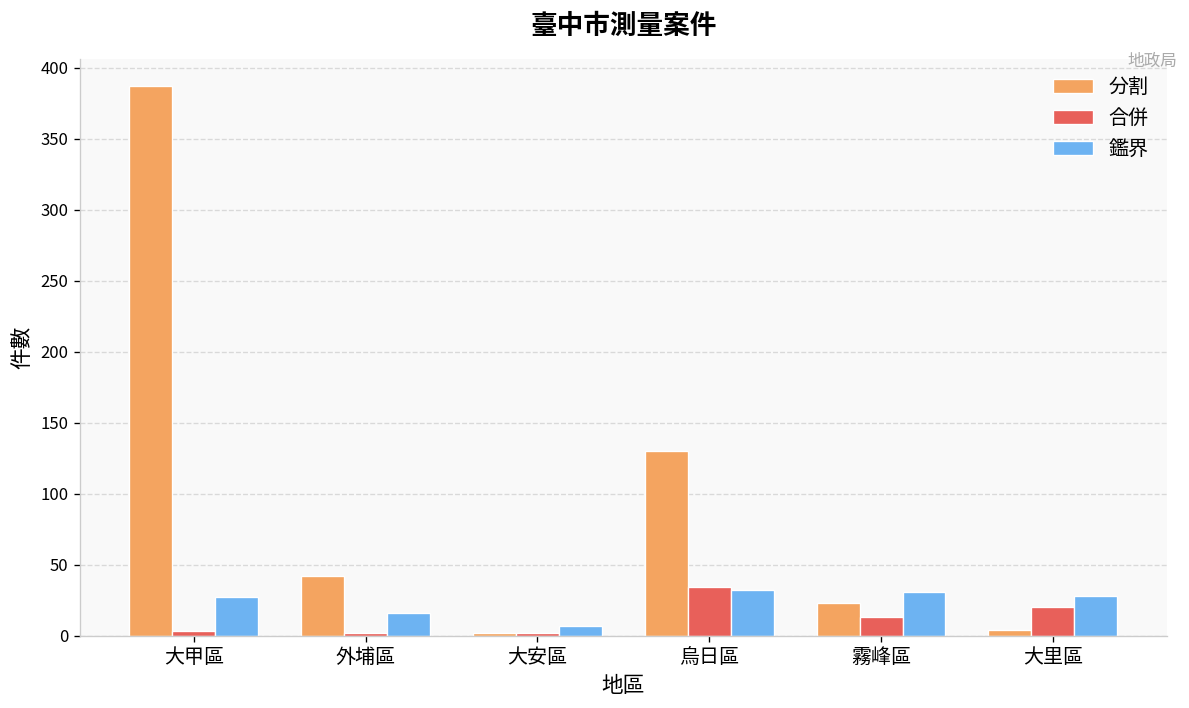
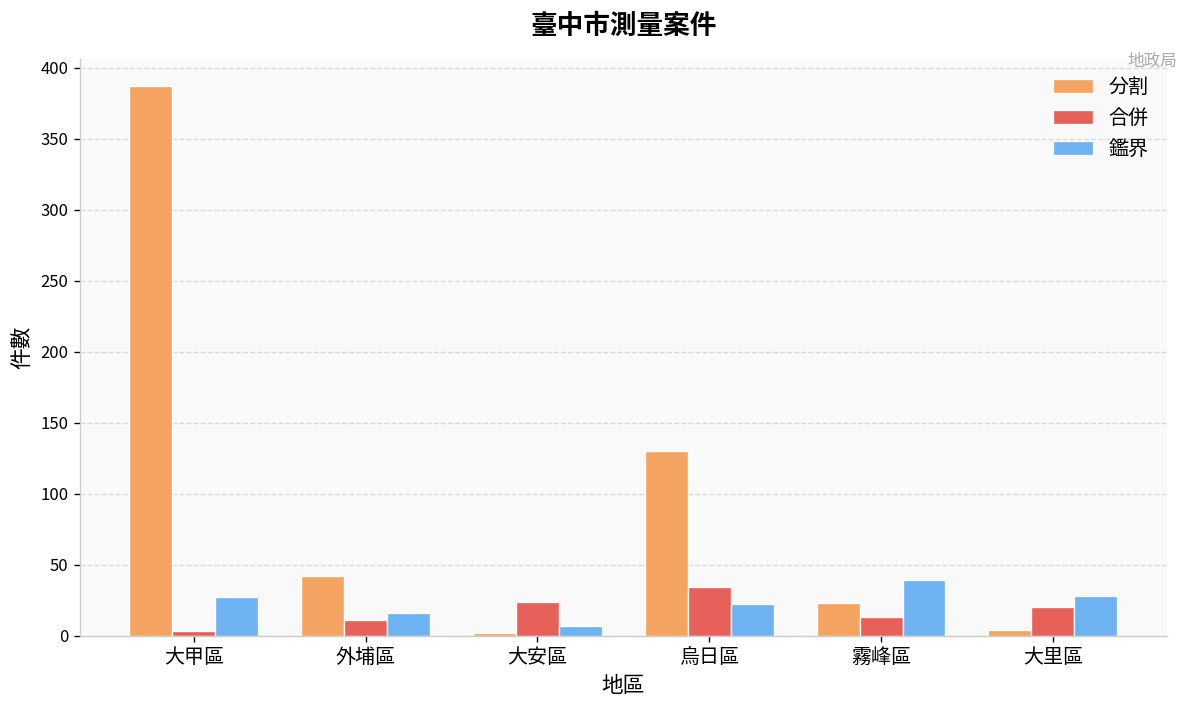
  {
    "分割": {
      "大甲區": 387,
      "外埔區": 42,
      "烏日區": 130,
      "霧峰區": 23,
      "大里區": 4
    },
    "合併": {
      "大甲區": 3,
-     "外埔區": 2,
-     "大安區": 2,
+     "外埔區": 11,
+     "大安區": 24,
      "烏日區": 34,
      "霧峰區": 13,
      "大里區": 20
    },
    "鑑界": {
      "大甲區": 27,
      "外埔區": 16,
      "大安區": 7,
-     "烏日區": 32,
-     "霧峰區": 31,
+     "烏日區": 22,
+     "霧峰區": 39,
      "大里區": 28
    }
  }
